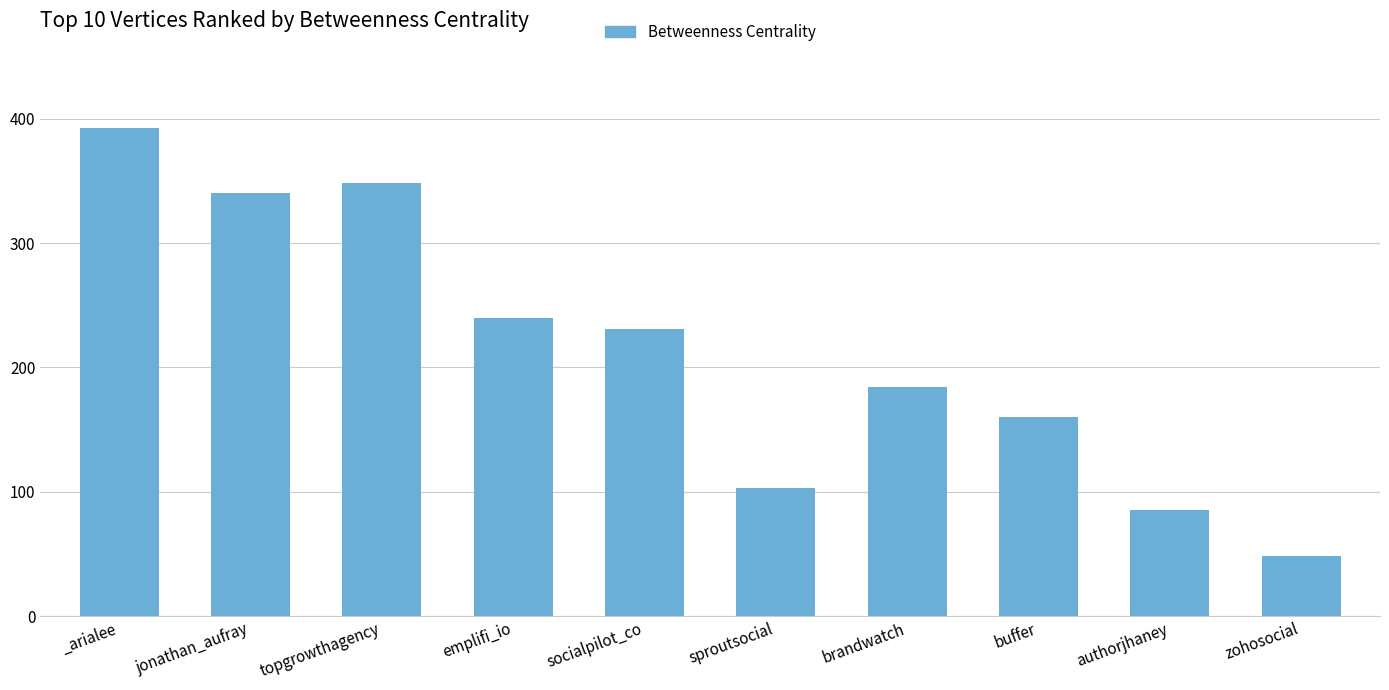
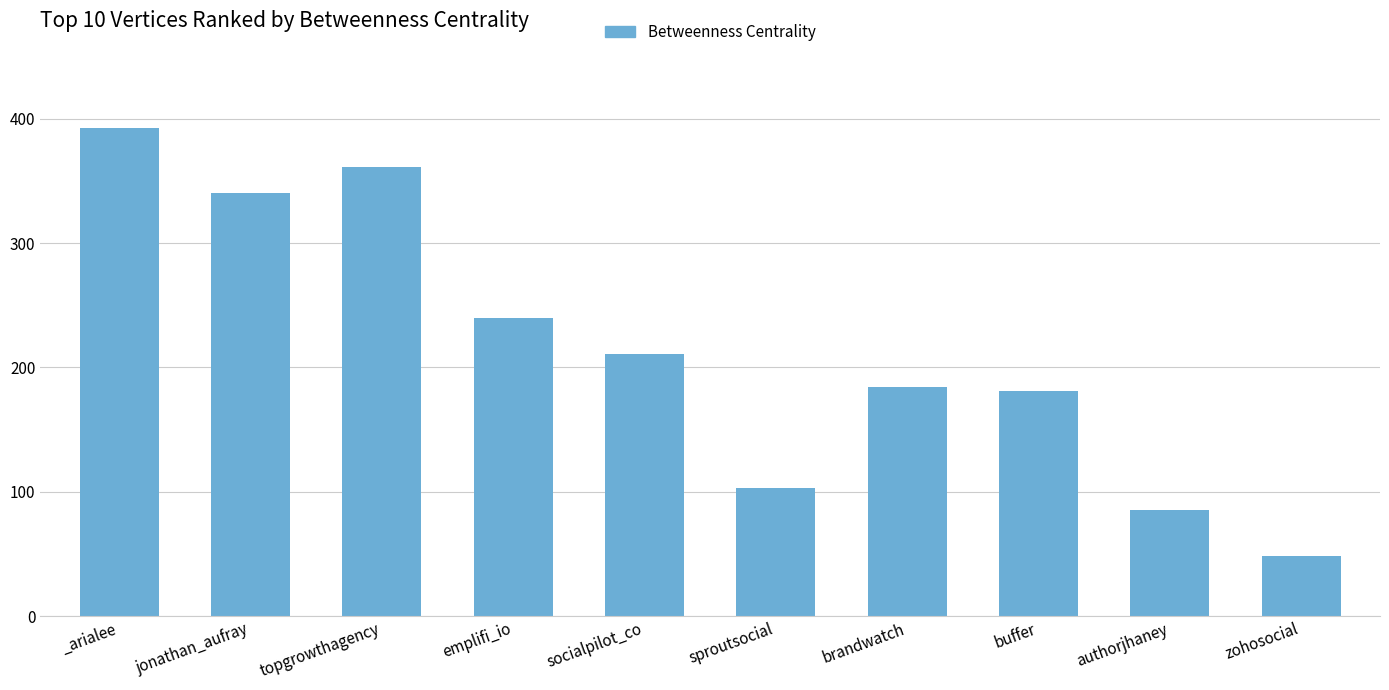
  {
    "_arialee": 393,
    "jonathan_aufray": 341,
-   "topgrowthagency": 349,
+   "topgrowthagency": 361,
    "emplifi_io": 240,
-   "socialpilot_co": 231,
+   "socialpilot_co": 211,
    "sproutsocial": 103,
    "brandwatch": 184,
-   "buffer": 160,
+   "buffer": 181,
    "authorjhaney": 85,
    "zohosocial": 48
  }
